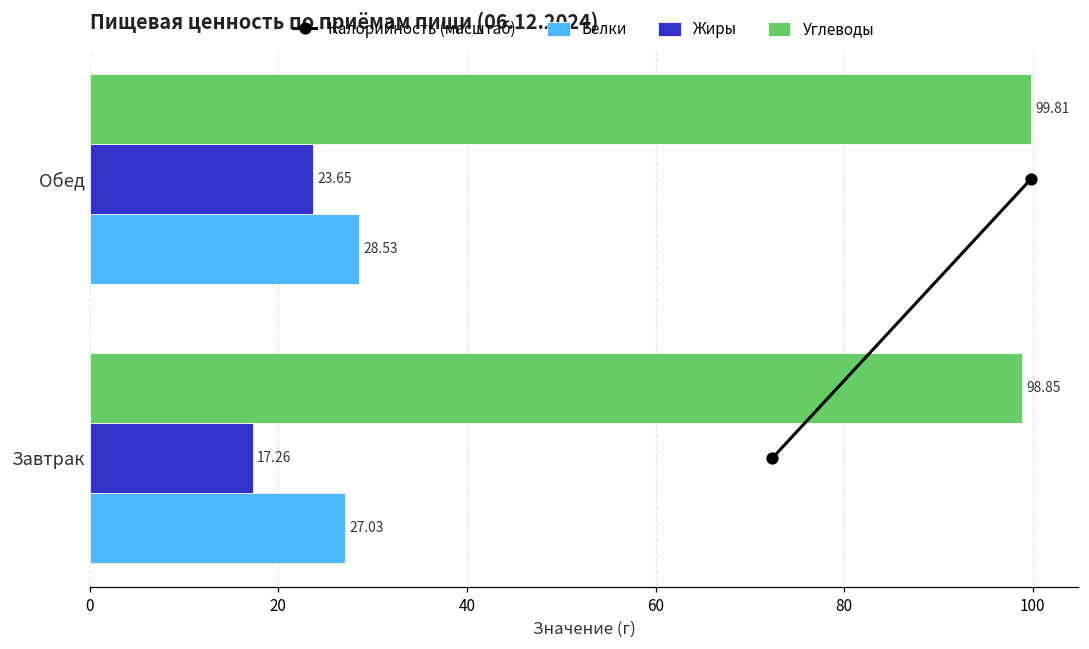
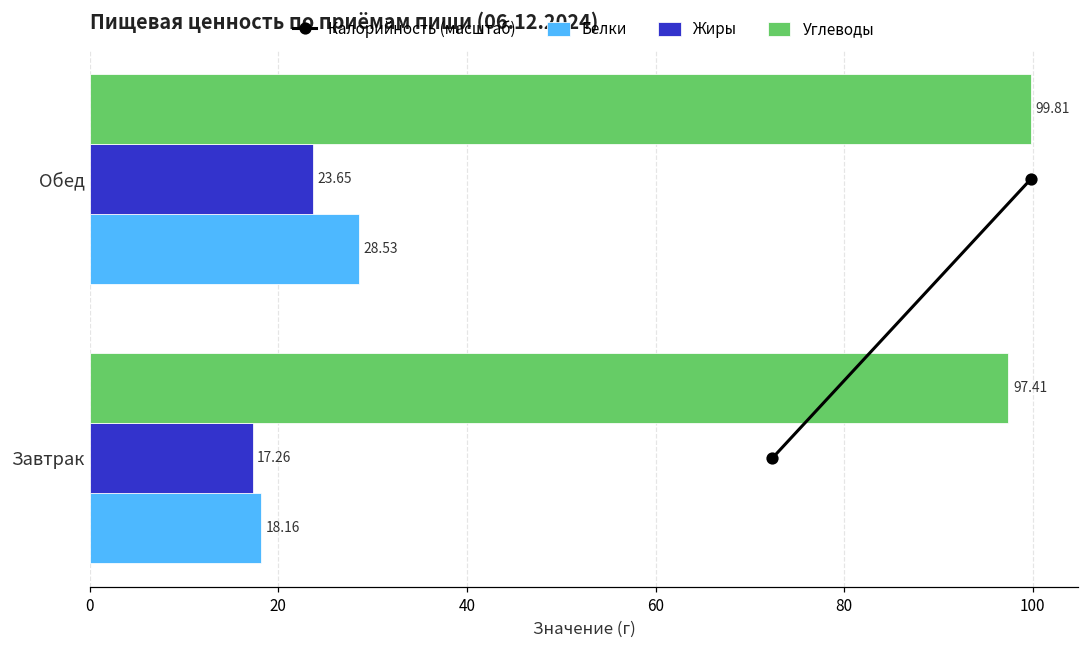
  {
    "Белки": {
      "Обед": 28.53,
-     "Завтрак": 27.03
+     "Завтрак": 18.16
    },
    "Жиры": {
      "Обед": 23.65,
      "Завтрак": 17.26
    },
    "Углеводы": {
      "Обед": 99.81,
-     "Завтрак": 98.85
+     "Завтрак": 97.41
    }
  }
